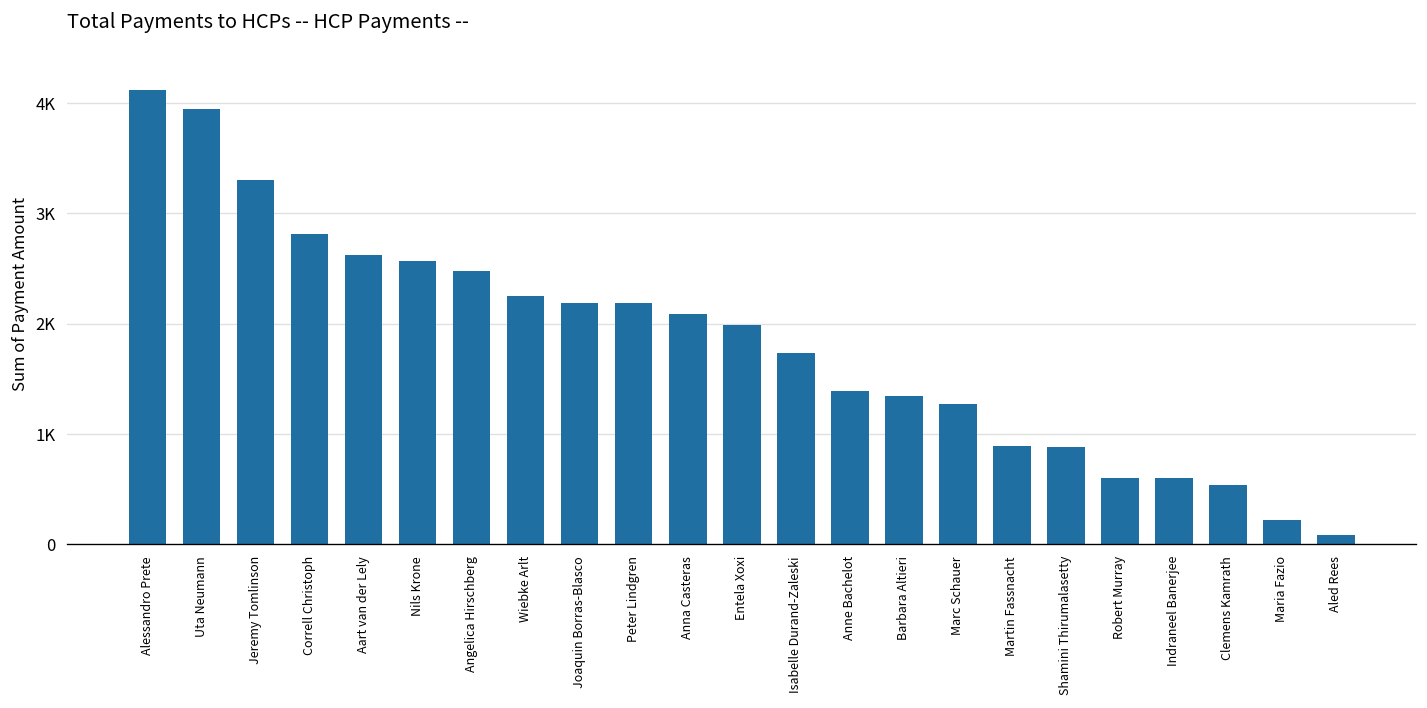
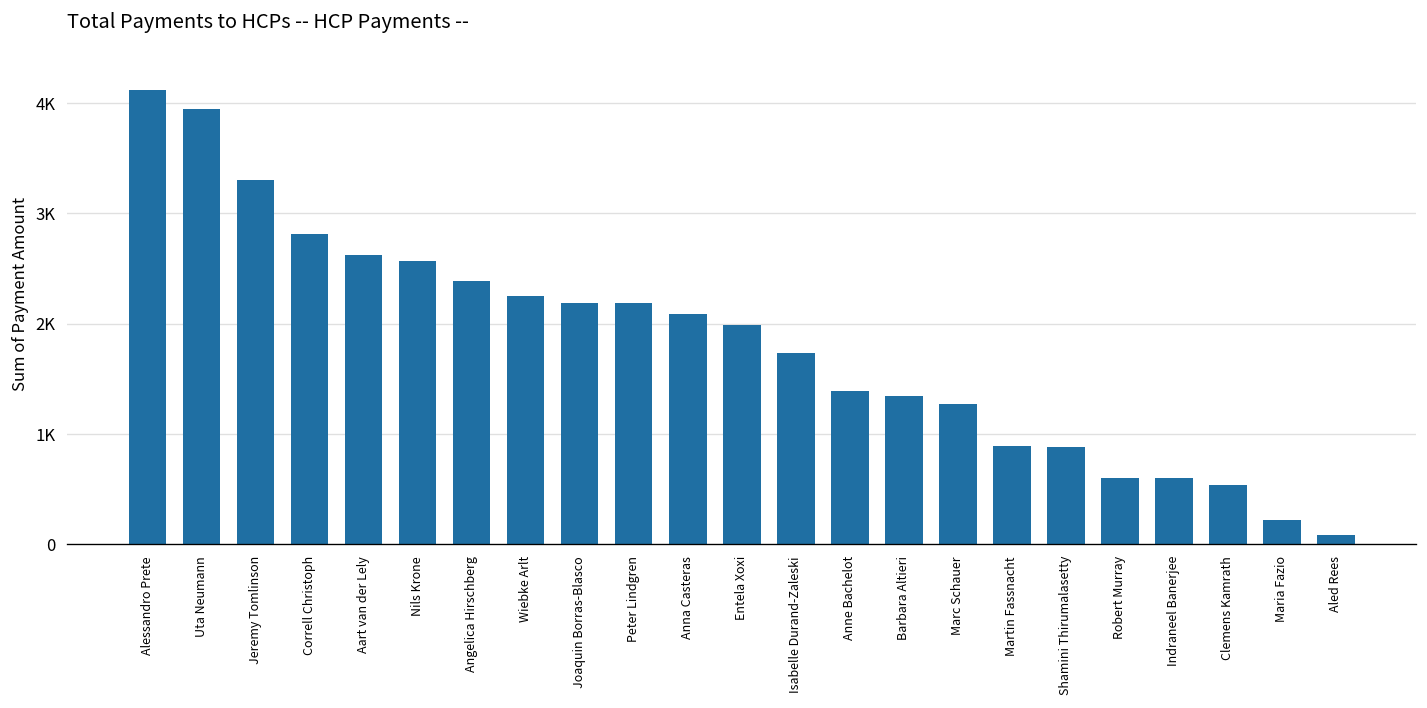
  {
    "Alessandro Prete": 4100,
    "Uta Neumann": 4000,
    "Jeremy Tomlinson": 3300,
    "Correll Christoph": 2800,
    "Aart van der Lely": 2600,
    "Nils Krone": 2600,
-   "Angelica Hirschberg": 2500,
+   "Angelica Hirschberg": 2400,
    "Wiebke Arlt": 2300,
    "Joaquin Borras-Blasco": 2200,
    "Peter Lindgren": 2200,
    "Anna Casteras": 2100,
    "Entela Xoxi": 2000,
    "Isabelle Durand-Zaleski": 1700,
    "Anne Bachelot": 1400,
    "Barbara Altieri": 1300,
    "Marc Schauer": 1300,
    "Martin Fassnacht": 900,
    "Shamini Thirumalasetty": 900,
    "Robert Murray": 600,
    "Indraneel Banerjee": 600,
    "Clemens Kamrath": 500,
    "Maria Fazio": 200,
    "Aled Rees": 100
  }
